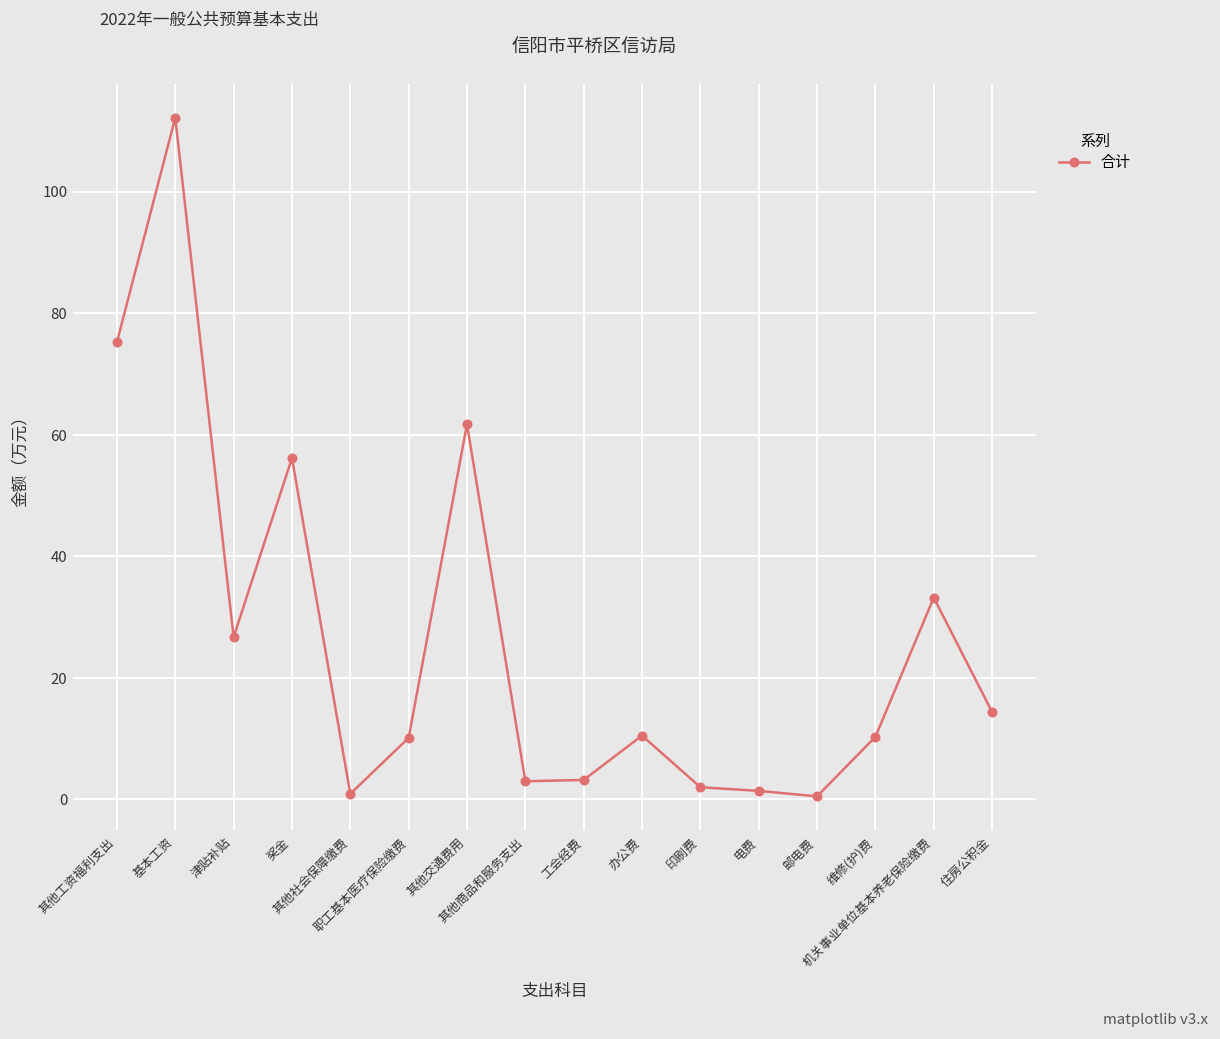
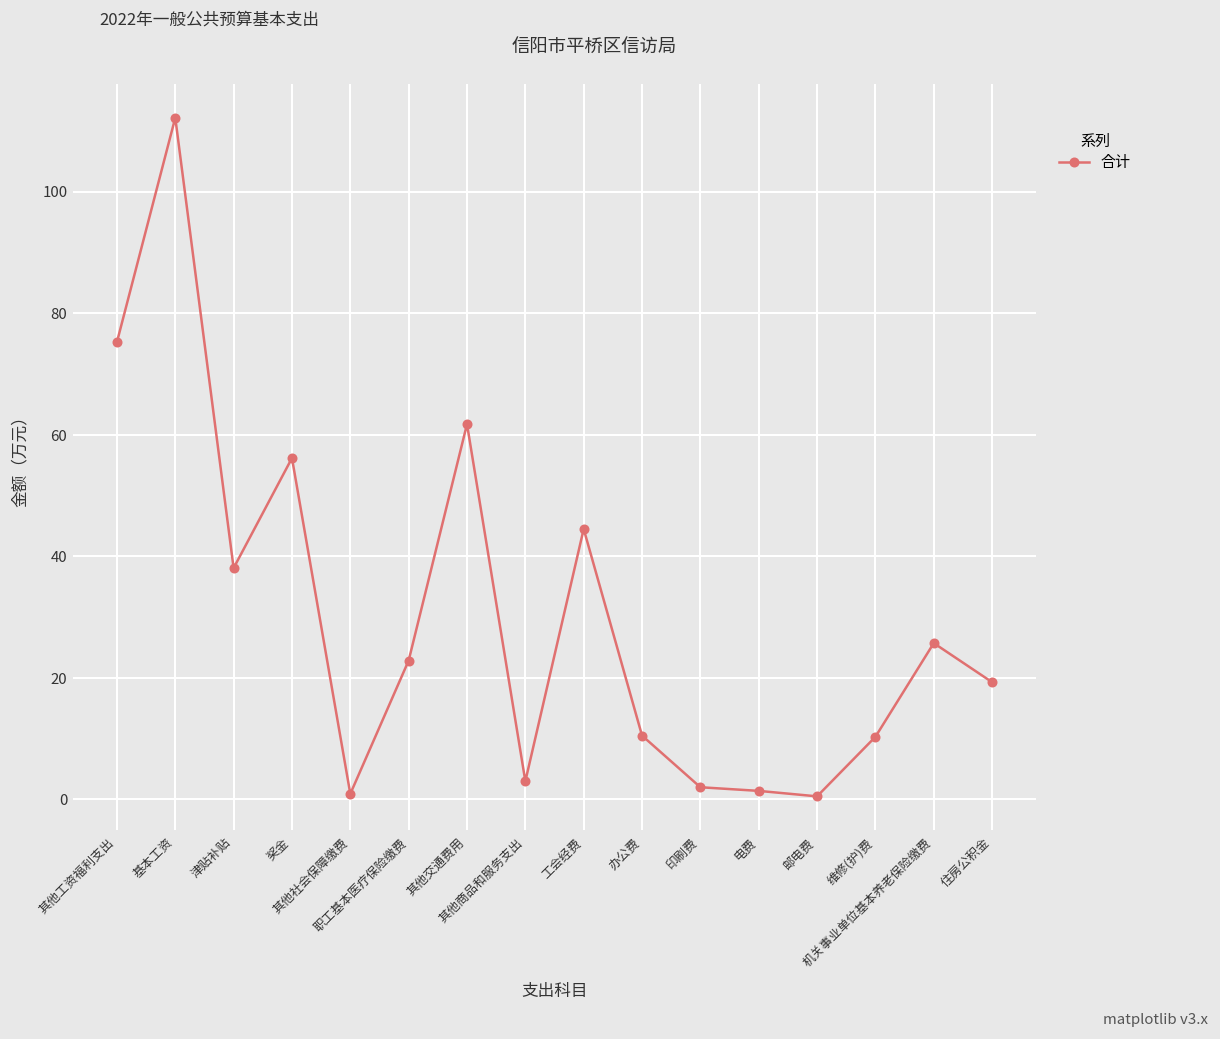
  {
    "其他工资福利支出": 75,
    "基本工资": 112,
-   "津贴补贴": 27,
+   "津贴补贴": 38,
    "奖金": 56,
    "其他社会保障缴费": 1,
-   "职工基本医疗保险缴费": 10,
+   "职工基本医疗保险缴费": 23,
    "其他交通费用": 62,
    "其他商品和服务支出": 3,
-   "工会经费": 3,
+   "工会经费": 45,
    "办公费": 11,
    "印刷费": 2,
    "电费": 1,
    "邮电费": 1,
    "维修(护)费": 10,
-   "机关事业单位基本养老保险缴费": 33,
-   "住房公积金": 14
+   "机关事业单位基本养老保险缴费": 26,
+   "住房公积金": 19
  }
